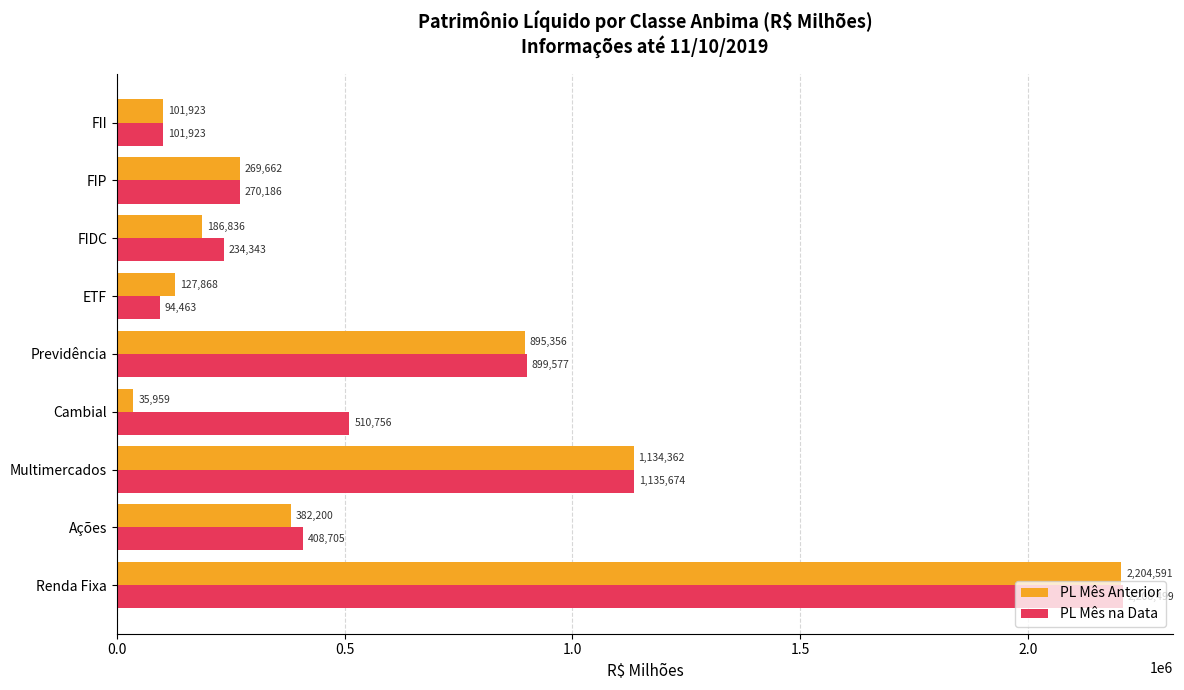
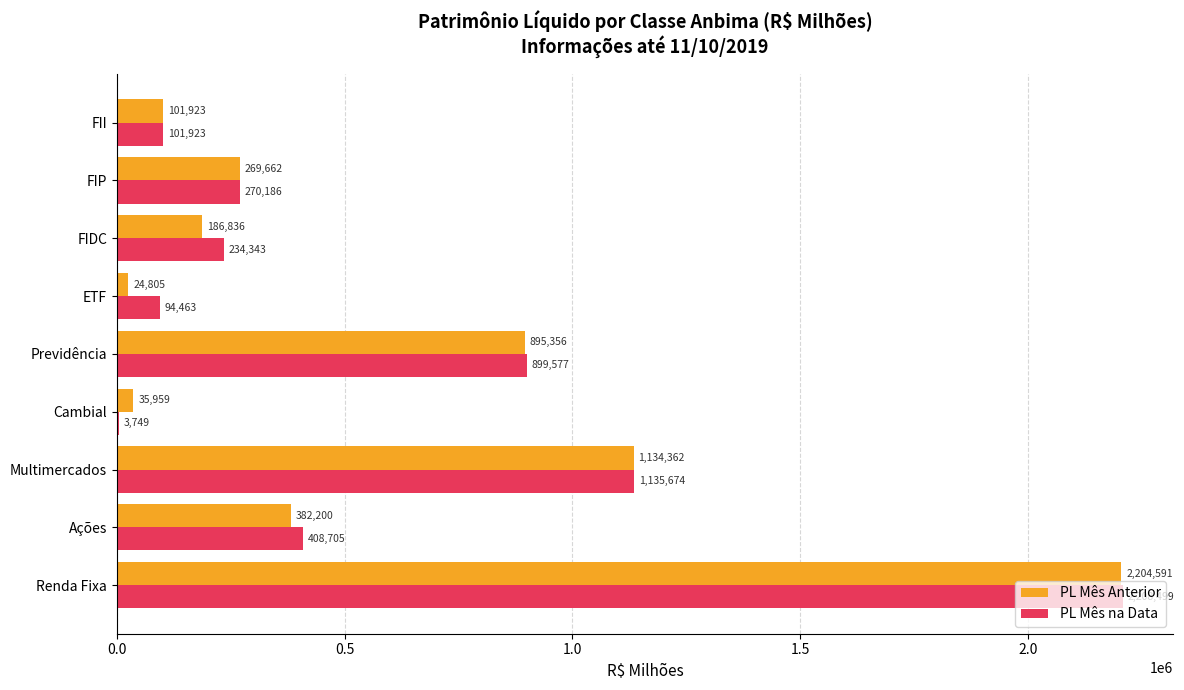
  {
    "PL Mês Anterior": {
      "FII": "101,923",
      "FIP": "269,662",
      "FIDC": "186,836",
-     "ETF": "127,868",
+     "ETF": "24,805",
      "Previdência": "895,356",
      "Cambial": "35,959",
      "Multimercados": "1,134,362",
      "Ações": "382,200",
      "Renda Fixa": "2,204,591"
    },
    "PL Mês na Data": {
      "FII": "101,923",
      "FIP": "270,186",
      "FIDC": "234,343",
      "ETF": "94,463",
      "Previdência": "899,577",
-     "Cambial": "510,756",
+     "Cambial": "3,749",
      "Multimercados": "1,135,674",
      "Ações": "408,705"
    }
  }
